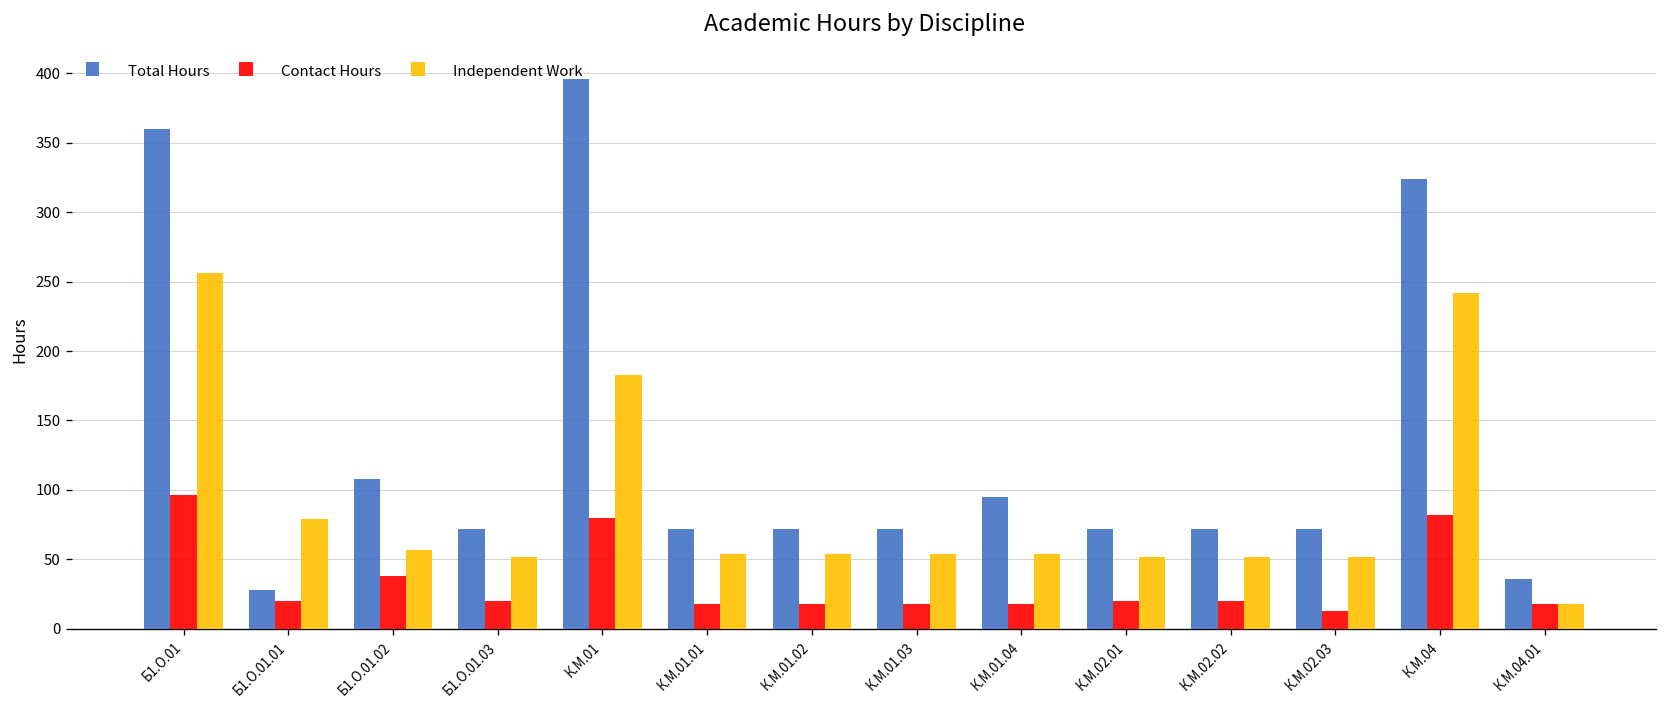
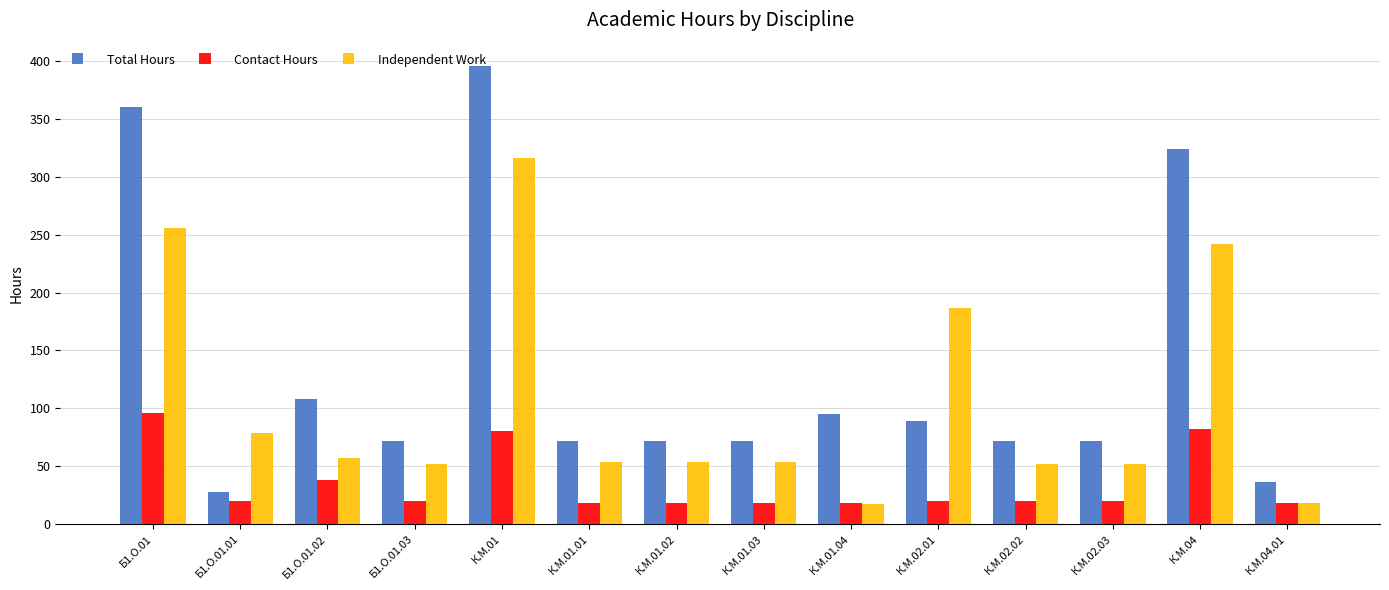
  {
    "Total Hours": {
      "Б1.О.01": 360,
      "Б1.О.01.01": 28,
      "Б1.О.01.02": 108,
      "Б1.О.01.03": 72,
      "К.М.01": 396,
      "К.М.01.01": 72,
      "К.М.01.02": 72,
      "К.М.01.03": 72,
      "К.М.01.04": 95,
-     "К.М.02.01": 72,
+     "К.М.02.01": 89,
      "К.М.02.02": 72,
      "К.М.02.03": 72,
      "К.М.04": 324,
      "К.М.04.01": 36
    },
    "Contact Hours": {
      "Б1.О.01": 96,
      "Б1.О.01.01": 20,
      "Б1.О.01.02": 38,
      "Б1.О.01.03": 20,
      "К.М.01": 80,
      "К.М.01.01": 18,
      "К.М.01.02": 18,
      "К.М.01.03": 18,
      "К.М.01.04": 18,
      "К.М.02.01": 20,
      "К.М.02.02": 20,
-     "К.М.02.03": 13,
+     "К.М.02.03": 20,
      "К.М.04": 82,
      "К.М.04.01": 18
    },
    "Independent Work": {
      "Б1.О.01": 256,
      "Б1.О.01.01": 79,
      "Б1.О.01.02": 57,
      "Б1.О.01.03": 52,
-     "К.М.01": 183,
+     "К.М.01": 316,
      "К.М.01.01": 54,
      "К.М.01.02": 54,
      "К.М.01.03": 54,
-     "К.М.01.04": 54,
-     "К.М.02.01": 52,
+     "К.М.01.04": 17,
+     "К.М.02.01": 187,
      "К.М.02.02": 52,
      "К.М.02.03": 52,
      "К.М.04": 242,
      "К.М.04.01": 18
    }
  }
